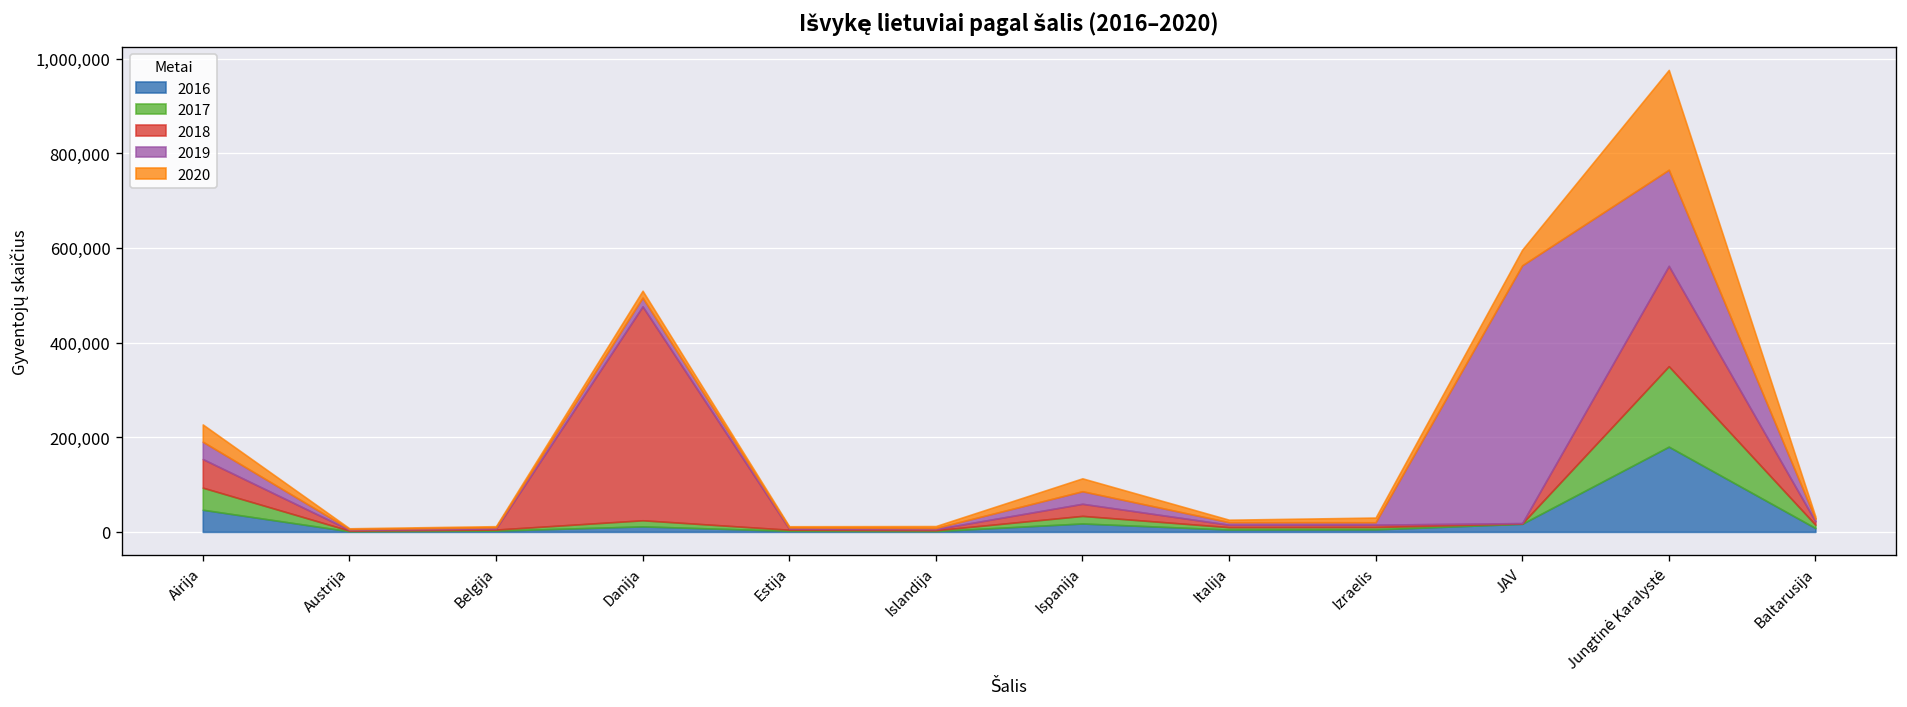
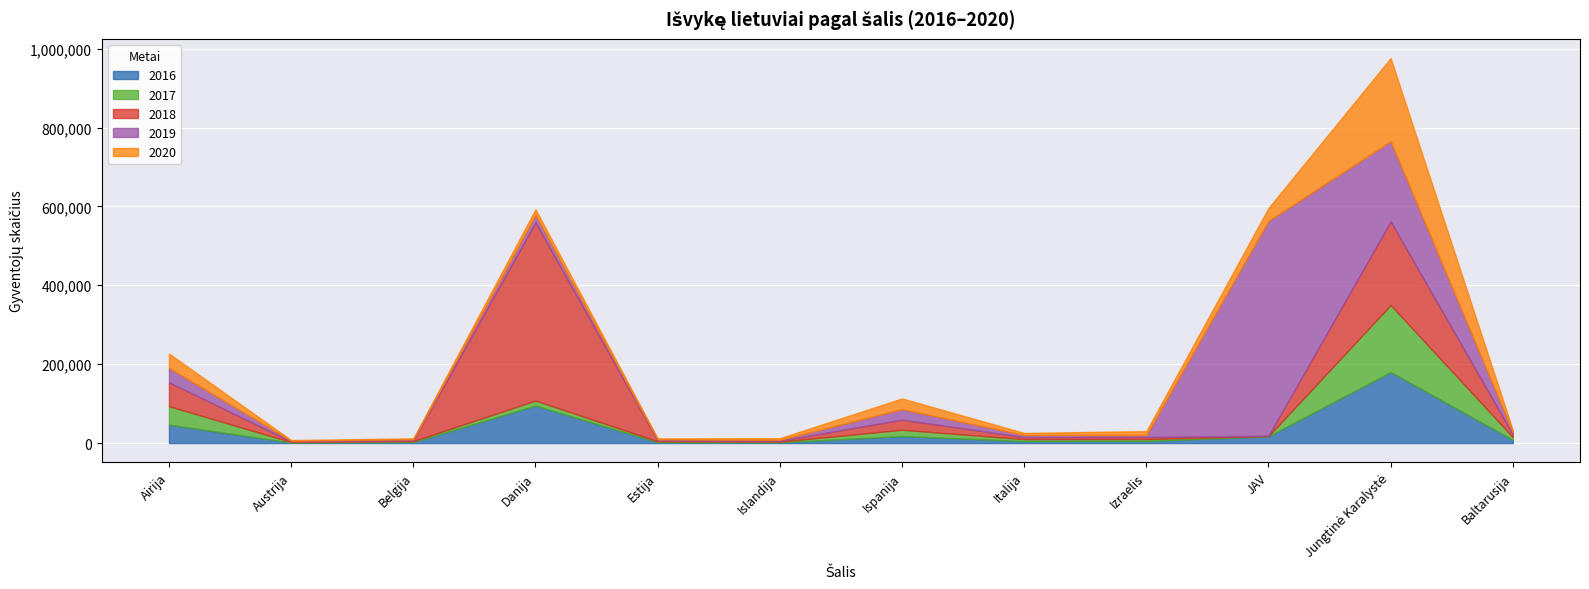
  {
    "2016": {
      "Airija": "50,000",
-     "Danija": "10,000",
+     "Danija": "90,000",
      "Ispanija": "20,000",
      "Jungtinė Karalystė": "180,000",
      "Baltarusija": "10,000"
    },
    "2017": {
      "Airija": "50,000",
      "Danija": "10,000",
      "Ispanija": "20,000",
      "Jungtinė Karalystė": "170,000",
      "Baltarusija": "10,000"
    },
    "2018": {
      "Airija": "60,000",
      "Danija": "450,000",
      "Ispanija": "30,000",
      "Jungtinė Karalystė": "210,000"
    },
    "2019": {
      "Airija": "40,000",
      "Danija": "20,000",
      "Ispanija": "30,000",
      "JAV": "540,000",
      "Jungtinė Karalystė": "200,000"
    },
    "2020": {
      "Airija": "40,000",
      "Danija": "10,000",
      "Ispanija": "30,000",
      "Izraelis": "10,000",
      "JAV": "30,000",
      "Jungtinė Karalystė": "210,000"
    }
  }
